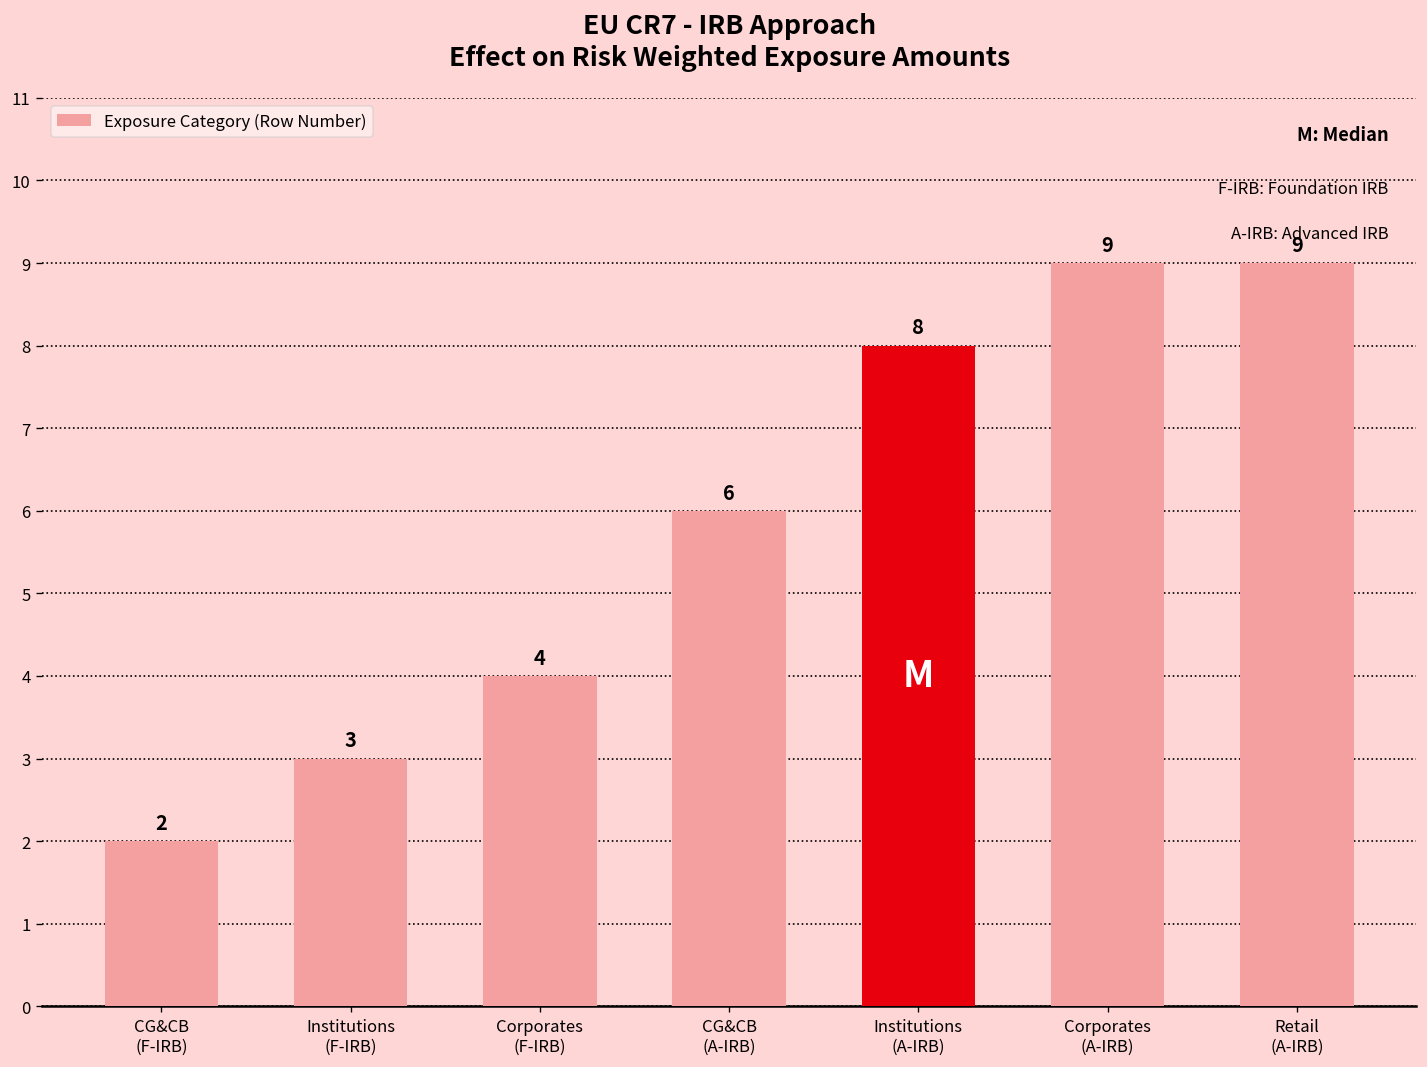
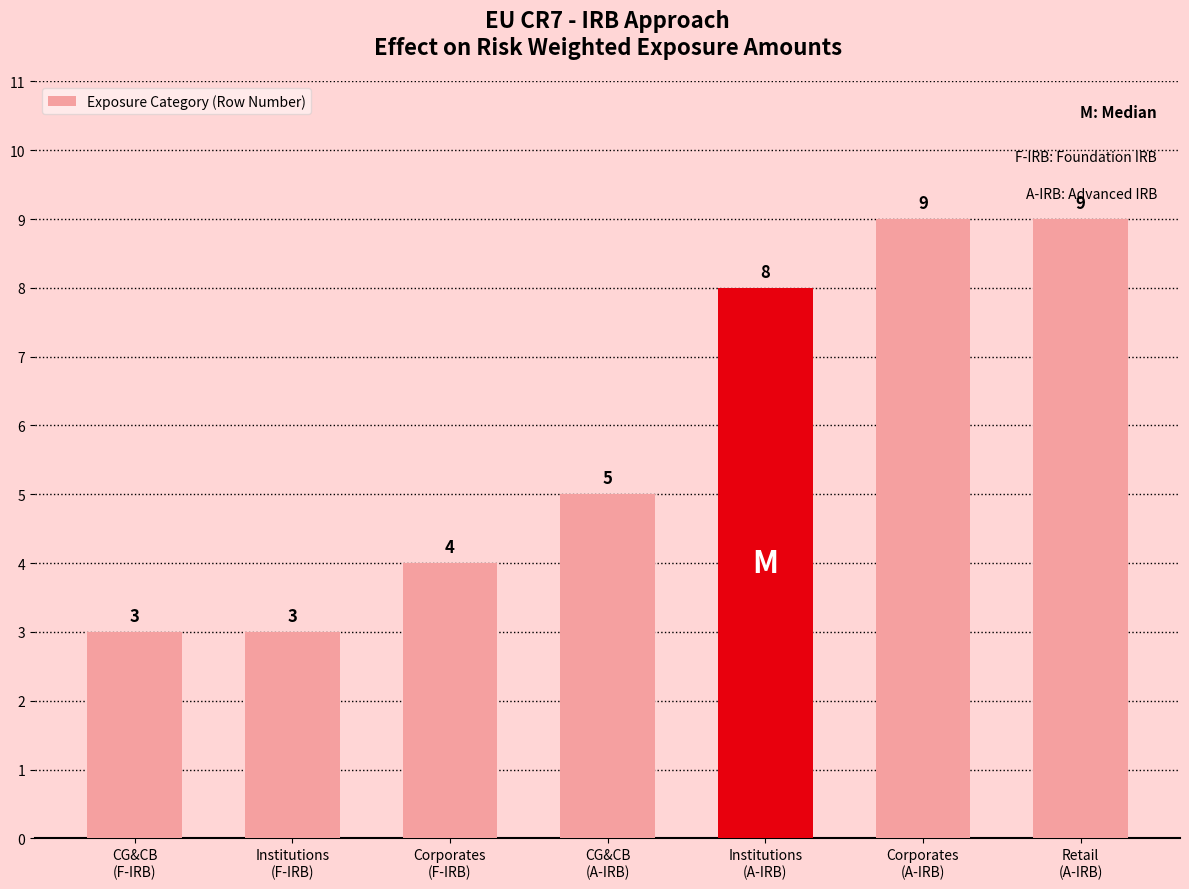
  {
-   "CG&CB (F-IRB)": 2,
+   "CG&CB (F-IRB)": 3,
    "Institutions (F-IRB)": 3,
    "Corporates (F-IRB)": 4,
-   "CG&CB (A-IRB)": 6,
+   "CG&CB (A-IRB)": 5,
    "Institutions (A-IRB)": 8,
    "Corporates (A-IRB)": 9
  }
